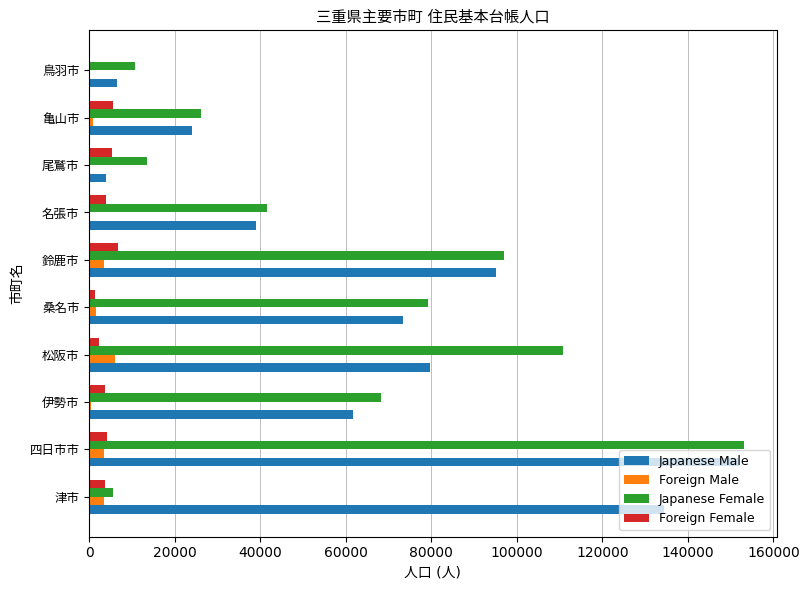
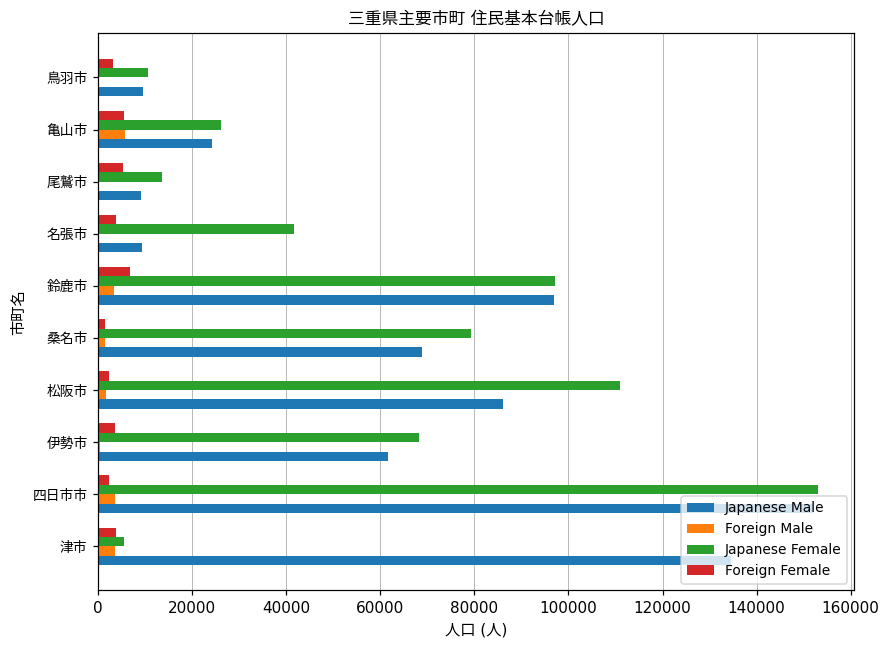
  {
    "Japanese Male": {
-     "鳥羽市": 6000,
+     "鳥羽市": 10000,
      "亀山市": 24000,
-     "尾鷲市": 4000,
-     "名張市": 39000,
-     "鈴鹿市": 95000,
-     "桑名市": 73000,
-     "松阪市": 80000,
+     "尾鷲市": 9000,
+     "名張市": 9000,
+     "鈴鹿市": 97000,
+     "桑名市": 69000,
+     "松阪市": 86000,
      "伊勢市": 62000
    },
    "Foreign Male": {
-     "亀山市": 1000,
+     "亀山市": 6000,
      "鈴鹿市": 3000,
      "桑名市": 2000,
-     "松阪市": 6000,
+     "松阪市": 2000,
      "四日市市": 4000,
      "津市": 4000
    },
    "Japanese Female": {
      "鳥羽市": 11000,
      "亀山市": 26000,
      "尾鷲市": 14000,
      "名張市": 42000,
      "鈴鹿市": 97000,
      "桑名市": 79000,
      "松阪市": 111000,
      "伊勢市": 68000,
      "四日市市": 153000,
      "津市": 6000
    },
    "Foreign Female": {
-     "鳥羽市": 0,
+     "鳥羽市": 3000,
      "亀山市": 5000,
      "尾鷲市": 5000,
      "名張市": 4000,
      "鈴鹿市": 7000,
      "桑名市": 1000,
      "松阪市": 2000,
      "伊勢市": 4000,
-     "四日市市": 4000,
+     "四日市市": 2000,
      "津市": 4000
    }
  }
